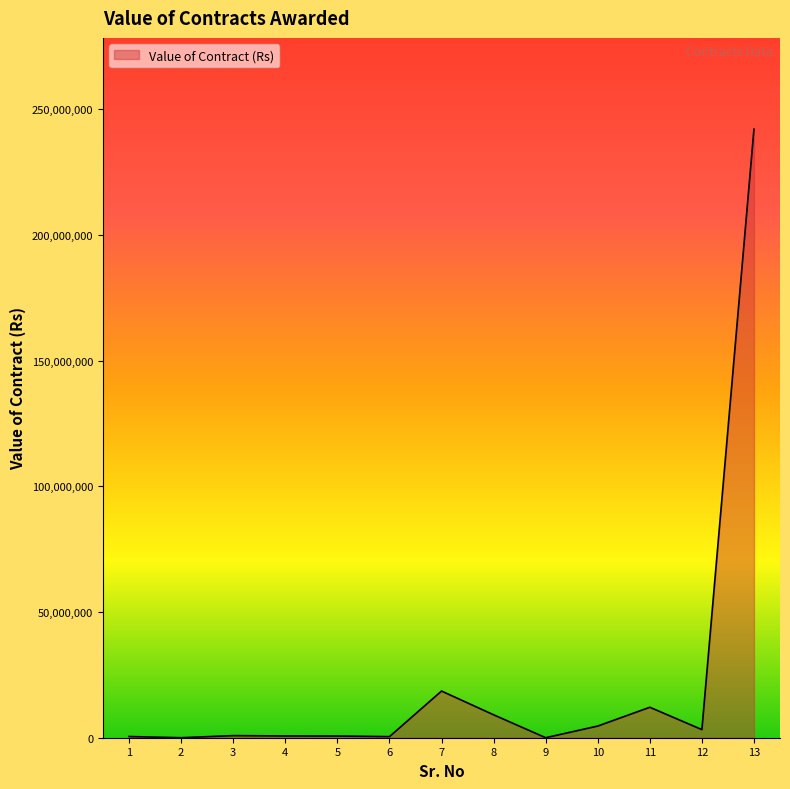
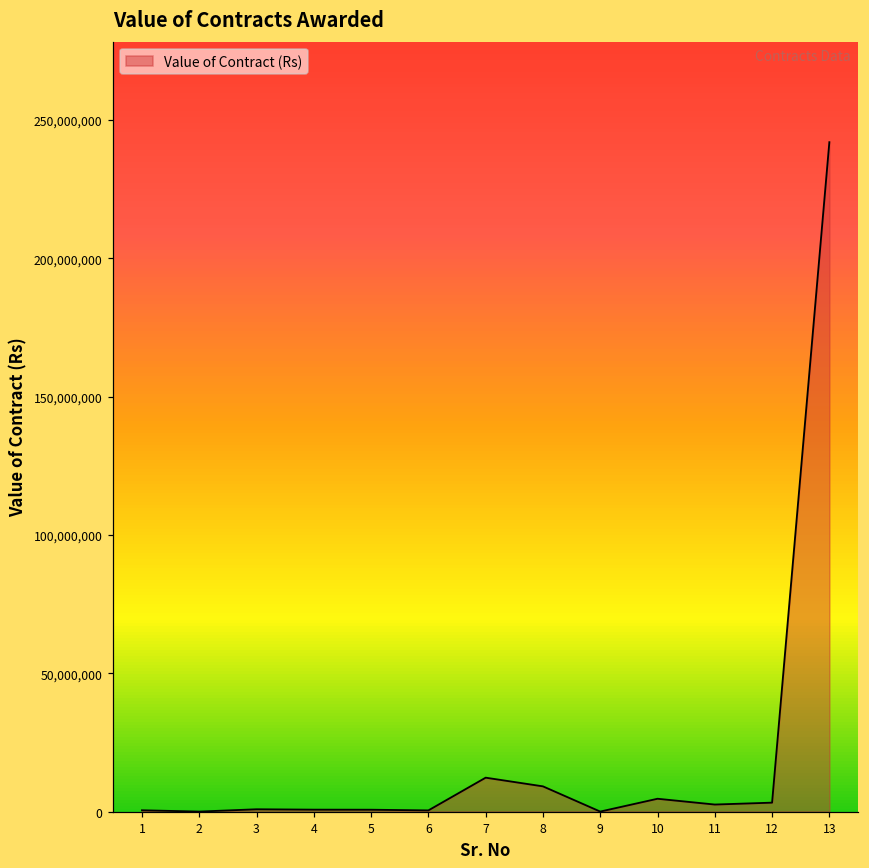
  {
    "1": "0",
    "2": "0",
    "3": "1,000,000",
    "4": "1,000,000",
    "5": "1,000,000",
    "6": "0",
-   "7": "19,000,000",
+   "7": "12,000,000",
    "8": "9,000,000",
    "9": "0",
    "10": "5,000,000",
-   "11": "12,000,000",
+   "11": "3,000,000",
    "12": "3,000,000",
    "13": "242,000,000"
  }
